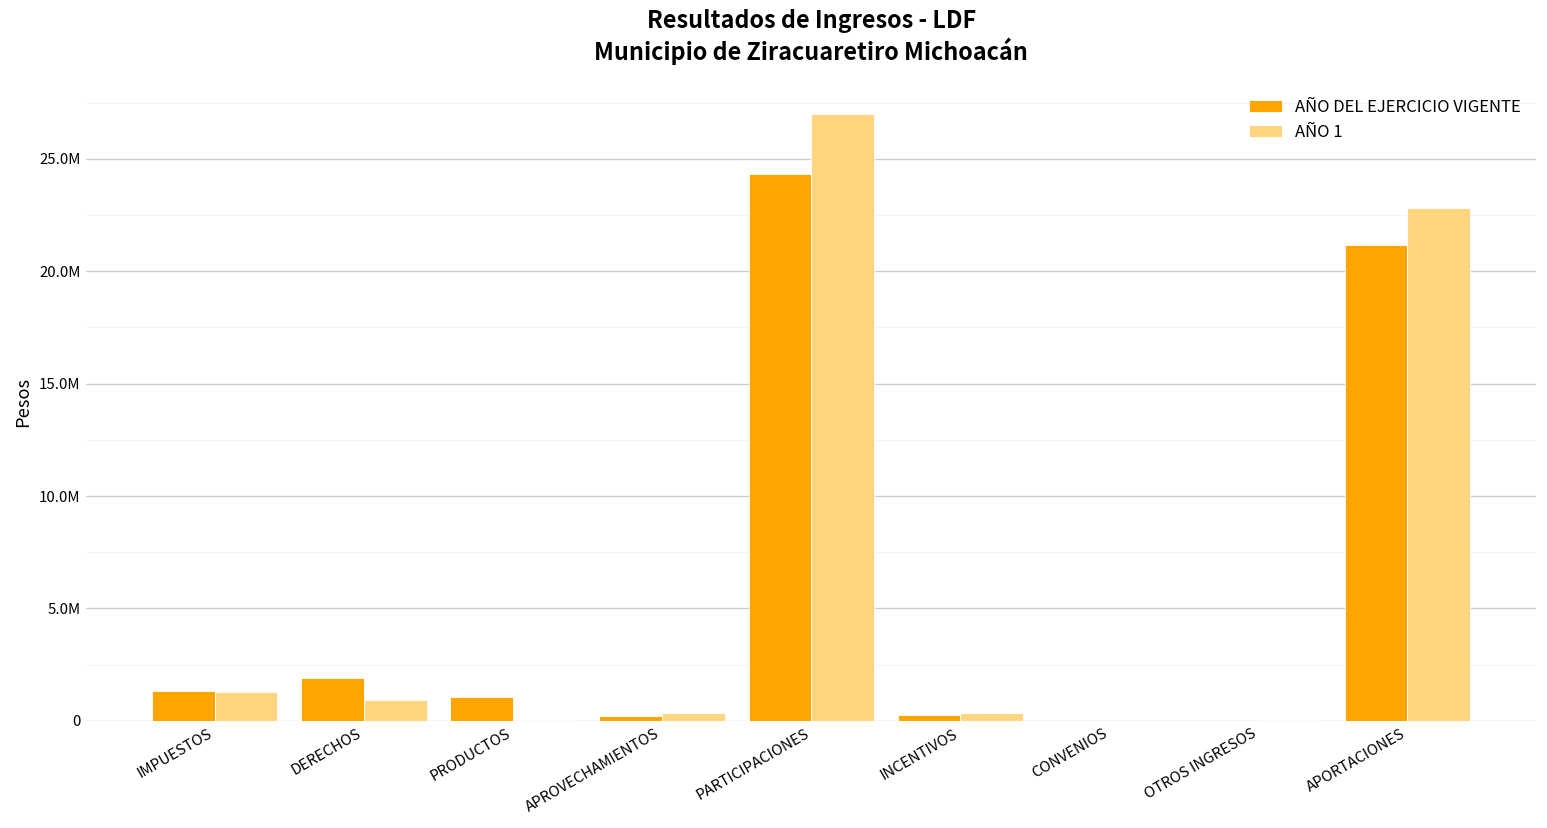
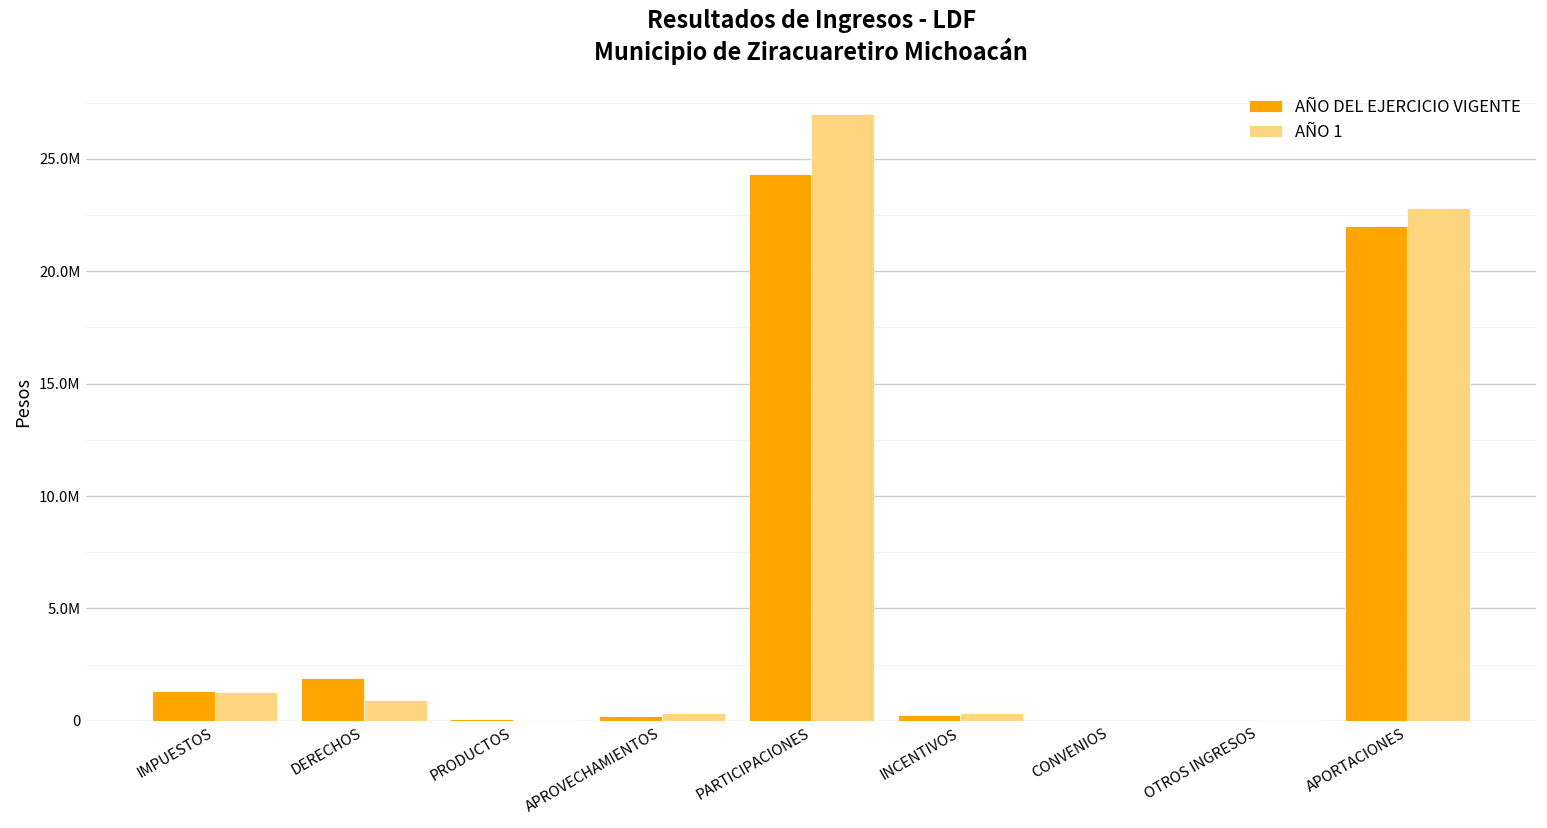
  {
    "AÑO DEL EJERCICIO VIGENTE": {
      "IMPUESTOS": 1300000,
      "DERECHOS": 1900000,
-     "PRODUCTOS": 1100000,
+     "PRODUCTOS": 100000,
      "APROVECHAMIENTOS": 200000,
      "PARTICIPACIONES": 24300000,
      "INCENTIVOS": 300000,
-     "APORTACIONES": 21100000
+     "APORTACIONES": 22000000
    },
    "AÑO 1": {
      "IMPUESTOS": 1300000,
      "DERECHOS": 900000,
      "APROVECHAMIENTOS": 400000,
      "PARTICIPACIONES": 27000000,
      "INCENTIVOS": 300000,
      "CONVENIOS": 0,
      "APORTACIONES": 22800000
    }
  }
